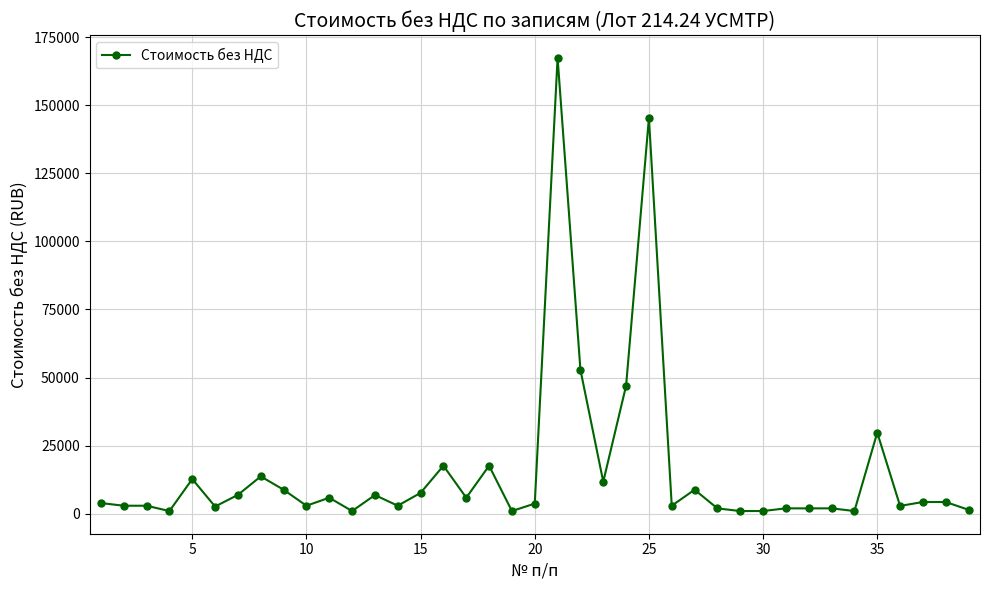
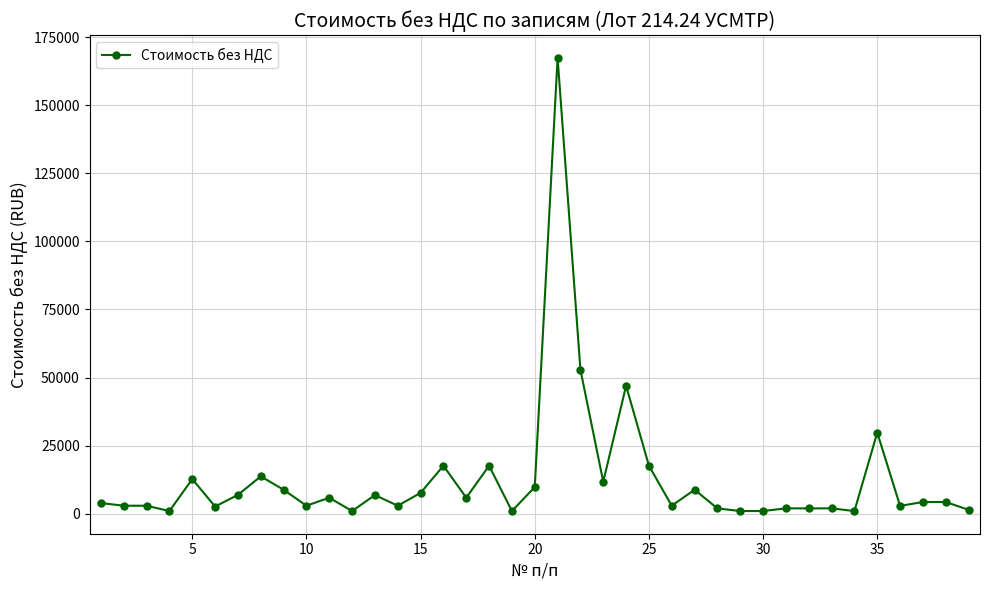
  {
    "5": 13000,
    "10": 3000,
    "15": 8000,
-   "20": 4000,
-   "25": 145000,
+   "20": 10000,
+   "25": 18000,
    "30": 1000,
    "35": 30000
  }
